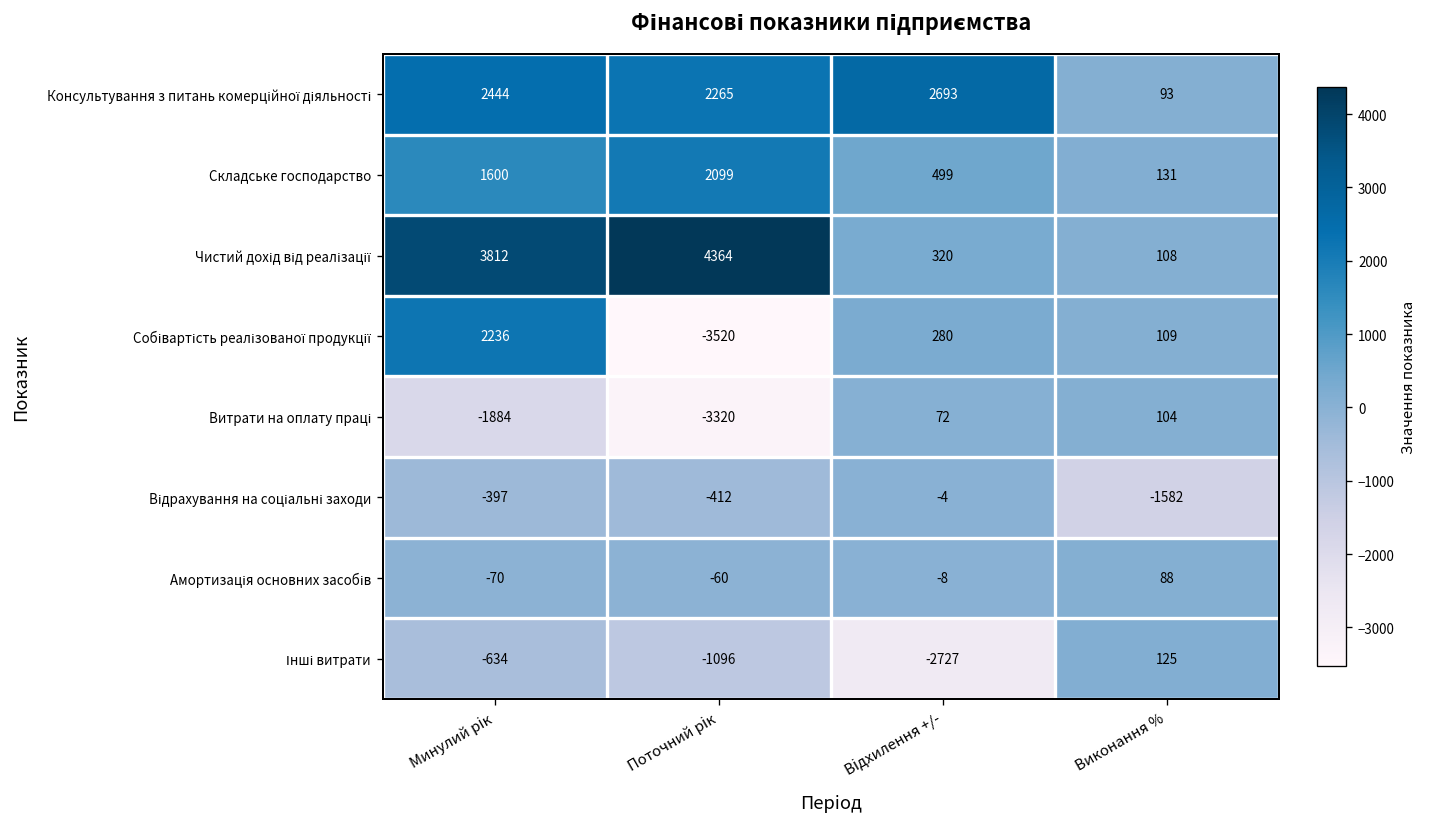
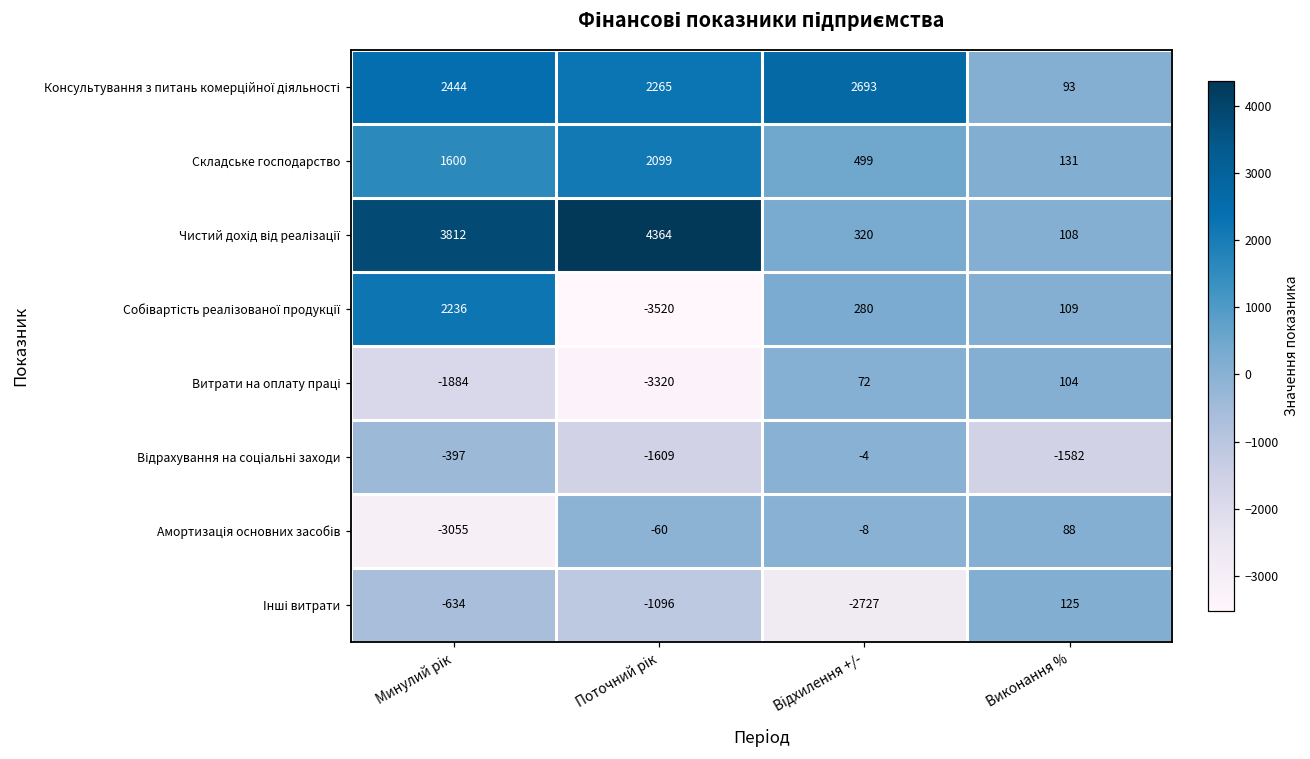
  {
    "Консультування з питань комерційної діяльності": {
      "Минулий рік": 2444,
      "Поточний рік": 2265,
      "Відхилення +/-": 2693,
      "Виконання %": 93
    },
    "Складське господарство": {
      "Минулий рік": 1600,
      "Поточний рік": 2099,
      "Відхилення +/-": 499,
      "Виконання %": 131
    },
    "Чистий дохід від реалізації": {
      "Минулий рік": 3812,
      "Поточний рік": 4364,
      "Відхилення +/-": 320,
      "Виконання %": 108
    },
    "Собівартість реалізованої продукції": {
      "Минулий рік": 2236,
      "Поточний рік": -3520,
      "Відхилення +/-": 280,
      "Виконання %": 109
    },
    "Витрати на оплату праці": {
      "Минулий рік": -1884,
      "Поточний рік": -3320,
      "Відхилення +/-": 72,
      "Виконання %": 104
    },
    "Відрахування на соціальні заходи": {
      "Минулий рік": -397,
-     "Поточний рік": -412,
+     "Поточний рік": -1609,
      "Відхилення +/-": -4,
      "Виконання %": -1582
    },
    "Амортизація основних засобів": {
-     "Минулий рік": -70,
+     "Минулий рік": -3055,
      "Поточний рік": -60,
      "Відхилення +/-": -8,
      "Виконання %": 88
    },
    "Інші витрати": {
      "Минулий рік": -634,
      "Поточний рік": -1096,
      "Відхилення +/-": -2727,
      "Виконання %": 125
    }
  }
